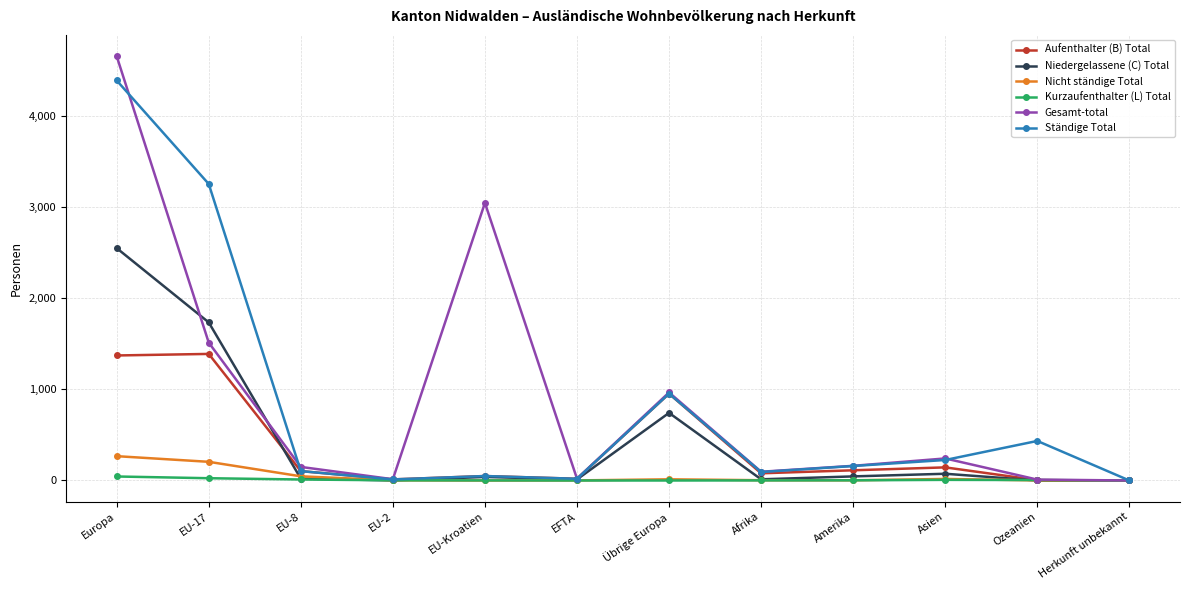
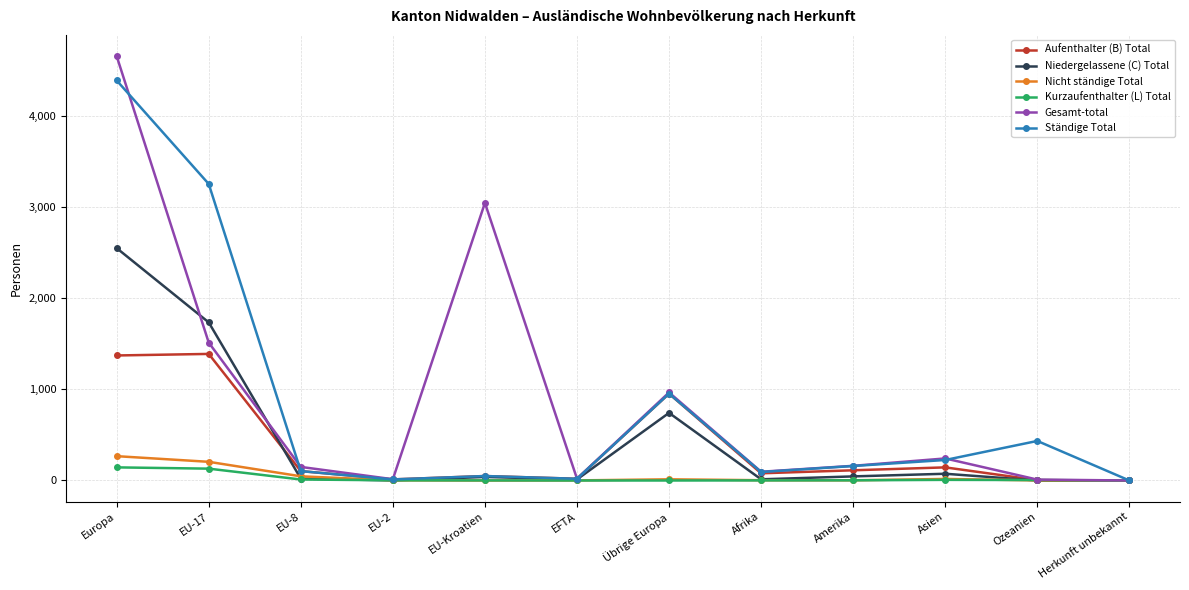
  {
    "Aufenthalter (B) Total": {
      "Europa": "1,400",
      "EU-17": "1,400",
      "Amerika": "100",
      "Asien": "100"
    },
    "Niedergelassene (C) Total": {
      "Europa": "2,600",
      "EU-17": "1,700",
      "Übrige Europa": "700",
      "Amerika": "0",
      "Asien": "100"
    },
    "Nicht ständige Total": {
      "Europa": "300",
      "EU-17": "200"
    },
    "Kurzaufenthalter (L) Total": {
-     "Europa": "0",
-     "EU-17": "0"
+     "Europa": "100",
+     "EU-17": "100"
    },
    "Gesamt-total": {
      "Europa": "4,700",
      "EU-17": "1,500",
      "EU-8": "100",
      "EU-Kroatien": "3,000"
    },
    "Ständige Total": {
      "Europa": "4,400",
      "EU-17": "3,300",
      "Ozeanien": "400"
    }
  }
